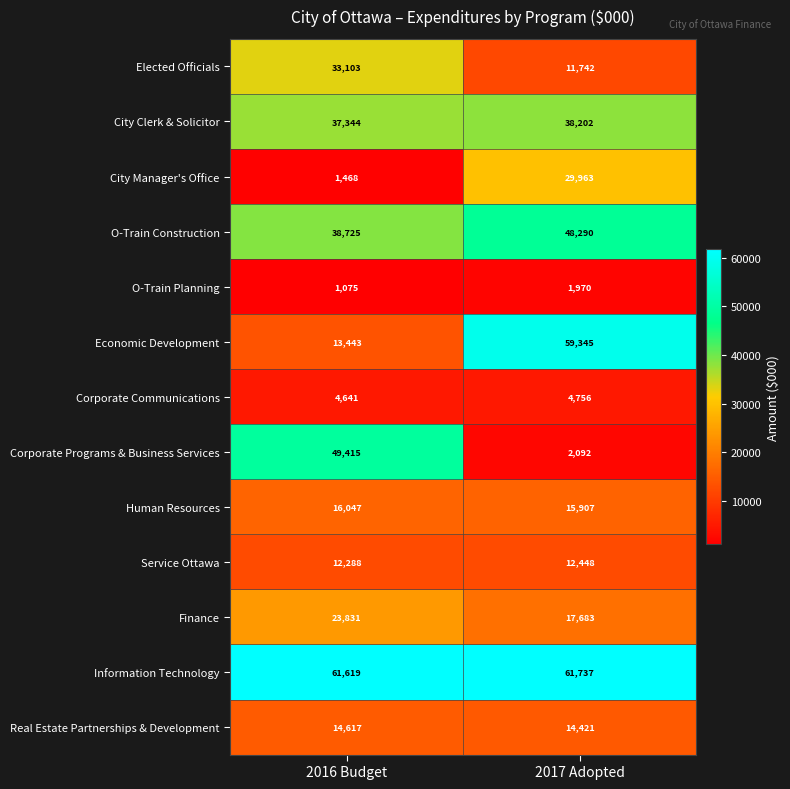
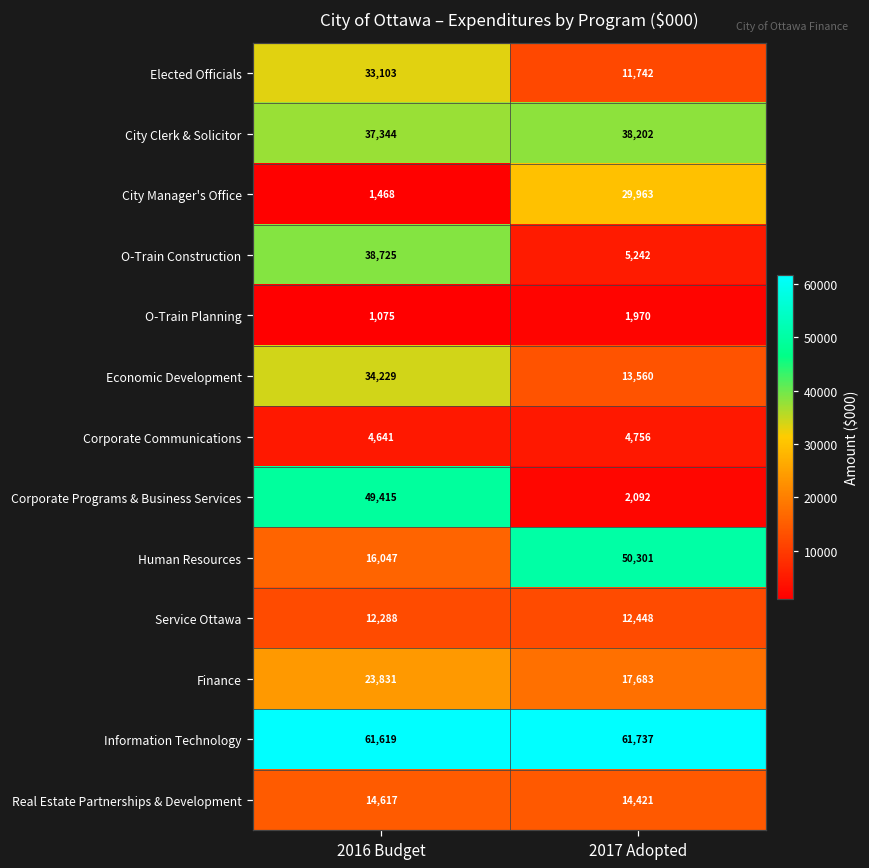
  {
    "Elected Officials": {
      "2016 Budget": "33,103",
      "2017 Adopted": "11,742"
    },
    "City Clerk & Solicitor": {
      "2016 Budget": "37,344",
      "2017 Adopted": "38,202"
    },
    "City Manager's Office": {
      "2016 Budget": "1,468",
      "2017 Adopted": "29,963"
    },
    "O-Train Construction": {
      "2016 Budget": "38,725",
-     "2017 Adopted": "48,290"
+     "2017 Adopted": "5,242"
    },
    "O-Train Planning": {
      "2016 Budget": "1,075",
      "2017 Adopted": "1,970"
    },
    "Economic Development": {
-     "2016 Budget": "13,443",
-     "2017 Adopted": "59,345"
+     "2016 Budget": "34,229",
+     "2017 Adopted": "13,560"
    },
    "Corporate Communications": {
      "2016 Budget": "4,641",
      "2017 Adopted": "4,756"
    },
    "Corporate Programs & Business Services": {
      "2016 Budget": "49,415",
      "2017 Adopted": "2,092"
    },
    "Human Resources": {
      "2016 Budget": "16,047",
-     "2017 Adopted": "15,907"
+     "2017 Adopted": "50,301"
    },
    "Service Ottawa": {
      "2016 Budget": "12,288",
      "2017 Adopted": "12,448"
    },
    "Finance": {
      "2016 Budget": "23,831",
      "2017 Adopted": "17,683"
    },
    "Information Technology": {
      "2016 Budget": "61,619",
      "2017 Adopted": "61,737"
    },
    "Real Estate Partnerships & Development": {
      "2016 Budget": "14,617",
      "2017 Adopted": "14,421"
    }
  }
